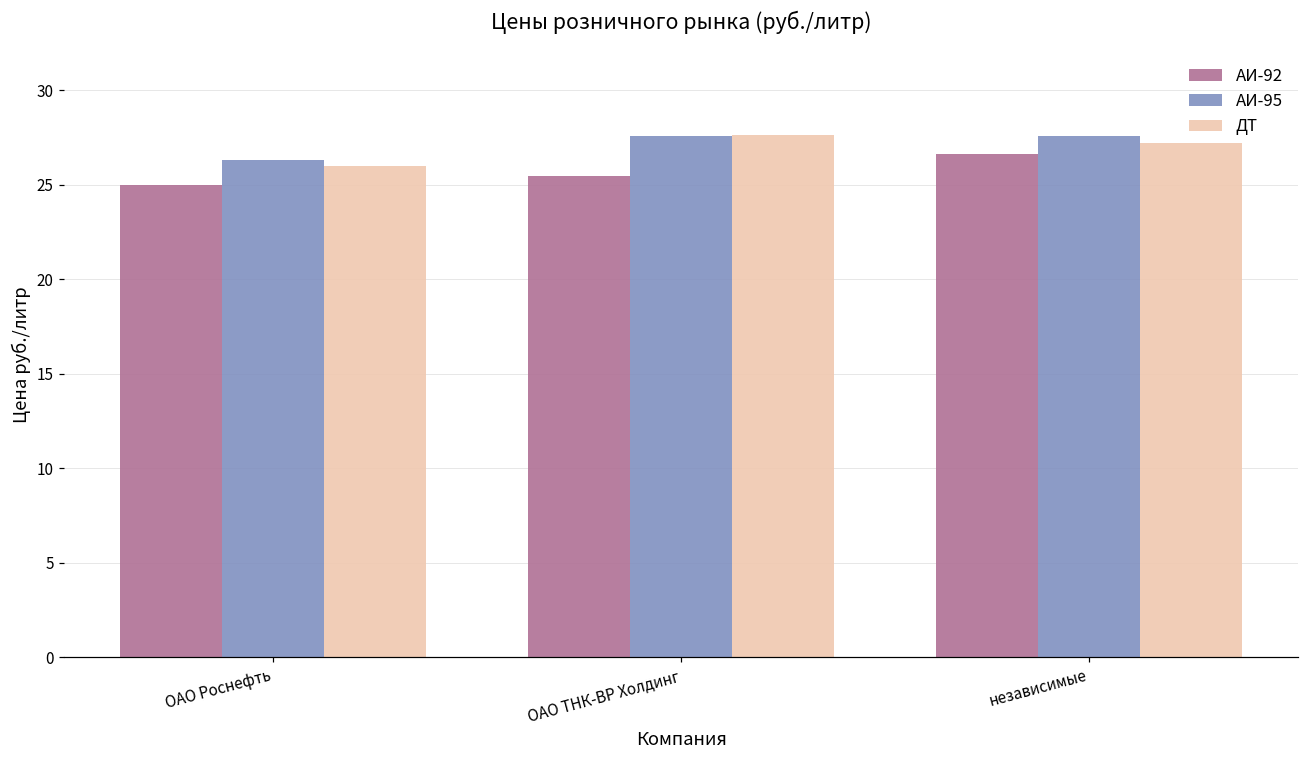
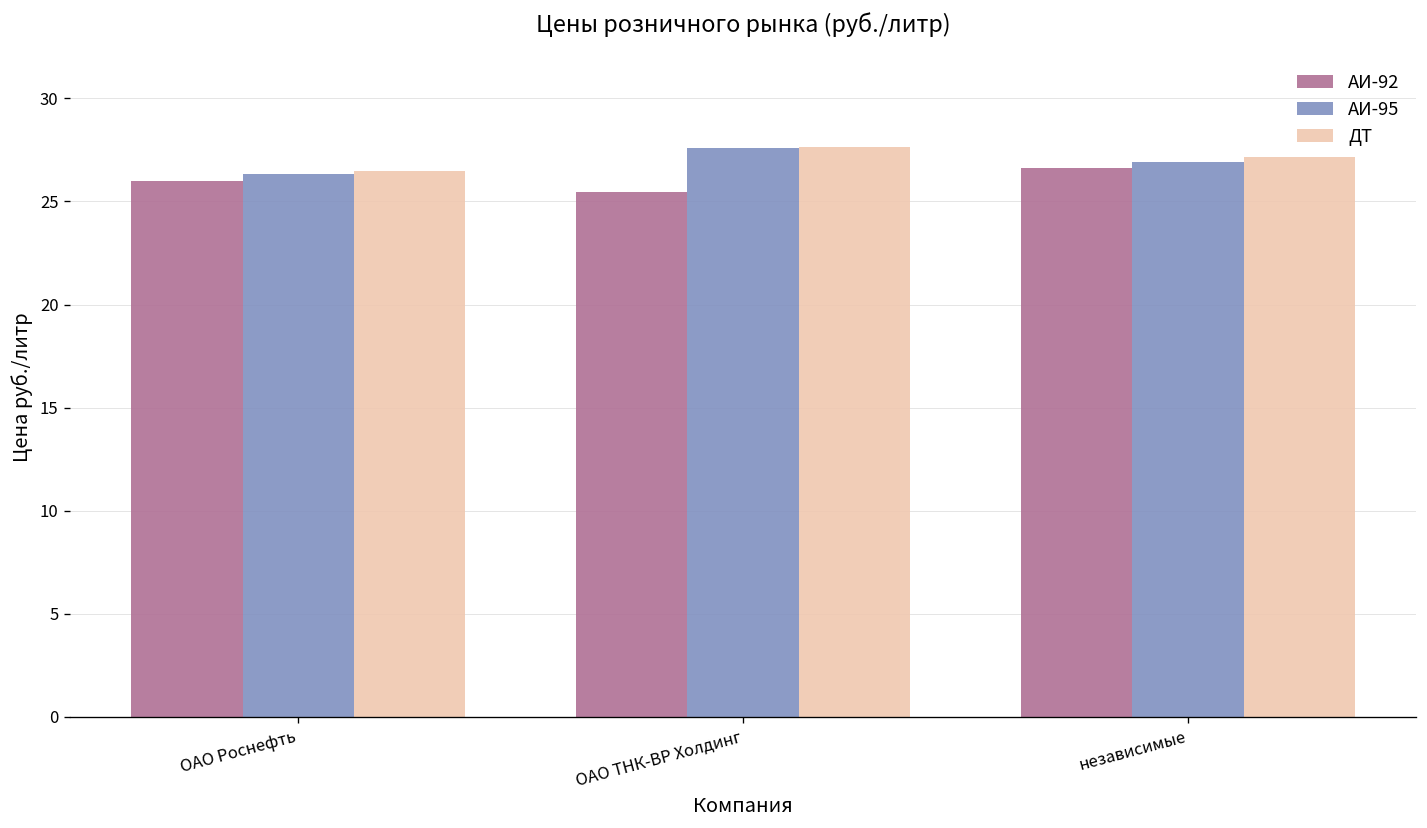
  {
    "АИ-92": {
-     "ОАО Роснефть": 25,
+     "ОАО Роснефть": 26,
      "ОАО ТНК-ВР Холдинг": 25.5,
      "независимые": 26.6
    },
    "АИ-95": {
      "ОАО Роснефть": 26.3,
      "ОАО ТНК-ВР Холдинг": 27.6,
-     "независимые": 27.6
+     "независимые": 26.9
    },
    "ДТ": {
-     "ОАО Роснефть": 26.0,
+     "ОАО Роснефть": 26.5,
      "ОАО ТНК-ВР Холдинг": 27.7,
      "независимые": 27.2
    }
  }
